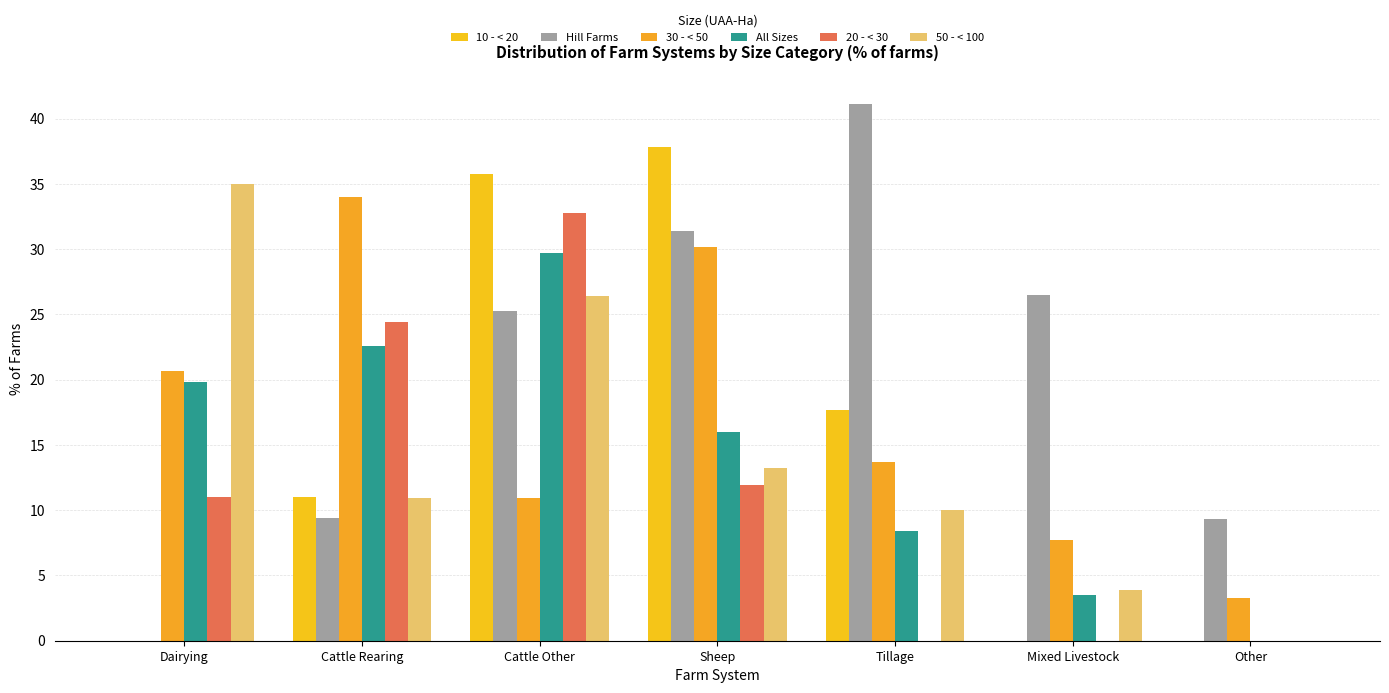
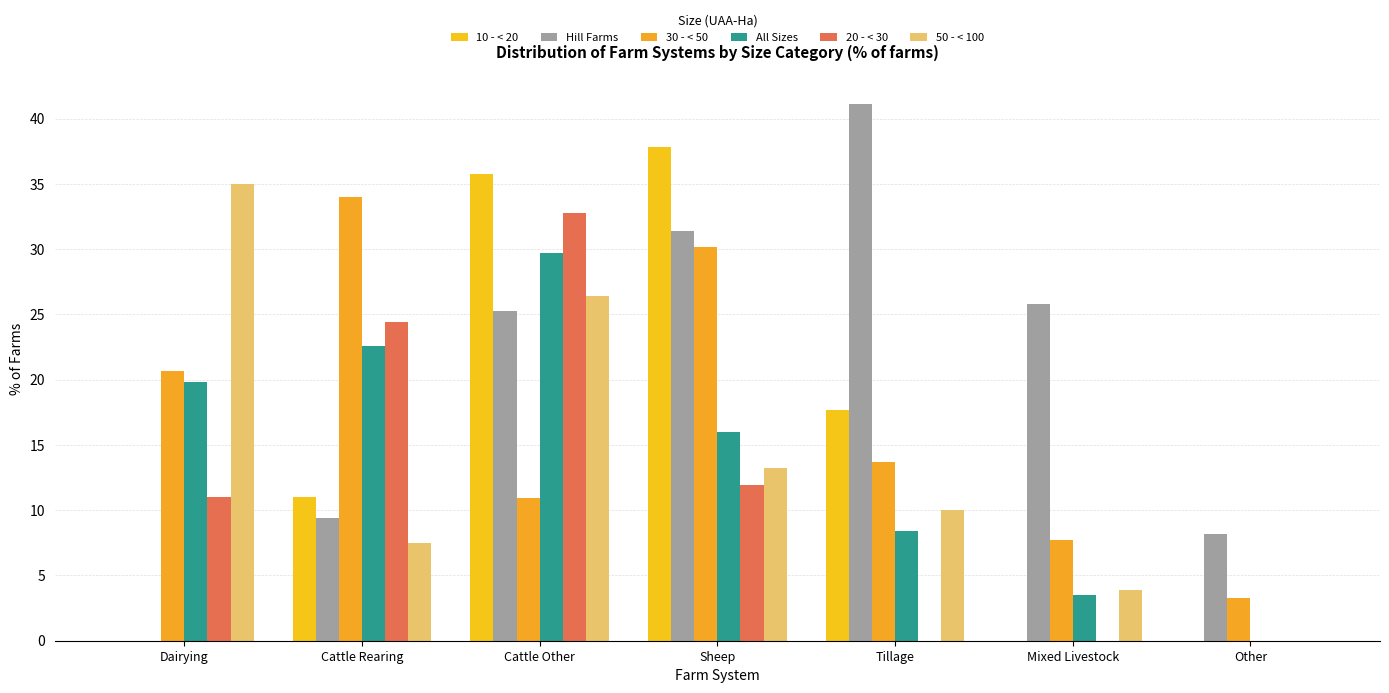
  {
    "Hill Farms": {
      "Dairying": 0.0,
      "Cattle Rearing": 9.4,
      "Cattle Other": 25.3,
      "Sheep": 31.4,
      "Tillage": 41.1,
-     "Mixed Livestock": 26.5,
-     "Other": 9.3
+     "Mixed Livestock": 25.8,
+     "Other": 8.2
    },
    "All Sizes": {
      "Dairying": 19.8,
      "Cattle Rearing": 22.6,
      "Cattle Other": 29.7,
      "Sheep": 16.0,
      "Tillage": 8.4,
      "Mixed Livestock": 3.5,
      "Other": 0.0
    },
    "20 - < 30": {
      "Dairying": 11.0,
      "Cattle Rearing": 24.4,
      "Cattle Other": 32.8,
      "Sheep": 11.9,
      "Tillage": 0.0,
      "Mixed Livestock": 0.0,
      "Other": 0.0
    },
    "50 - < 100": {
      "Dairying": 35.0,
-     "Cattle Rearing": 10.9,
+     "Cattle Rearing": 7.5,
      "Cattle Other": 26.4,
      "Sheep": 13.2,
      "Tillage": 10.0,
      "Mixed Livestock": 3.9,
      "Other": 0.0
    }
  }
